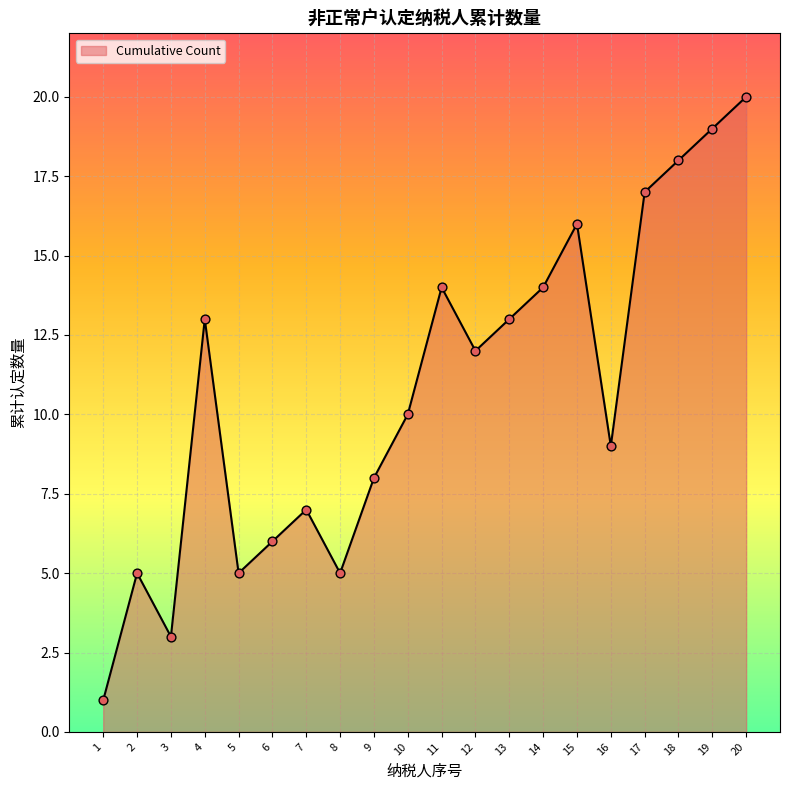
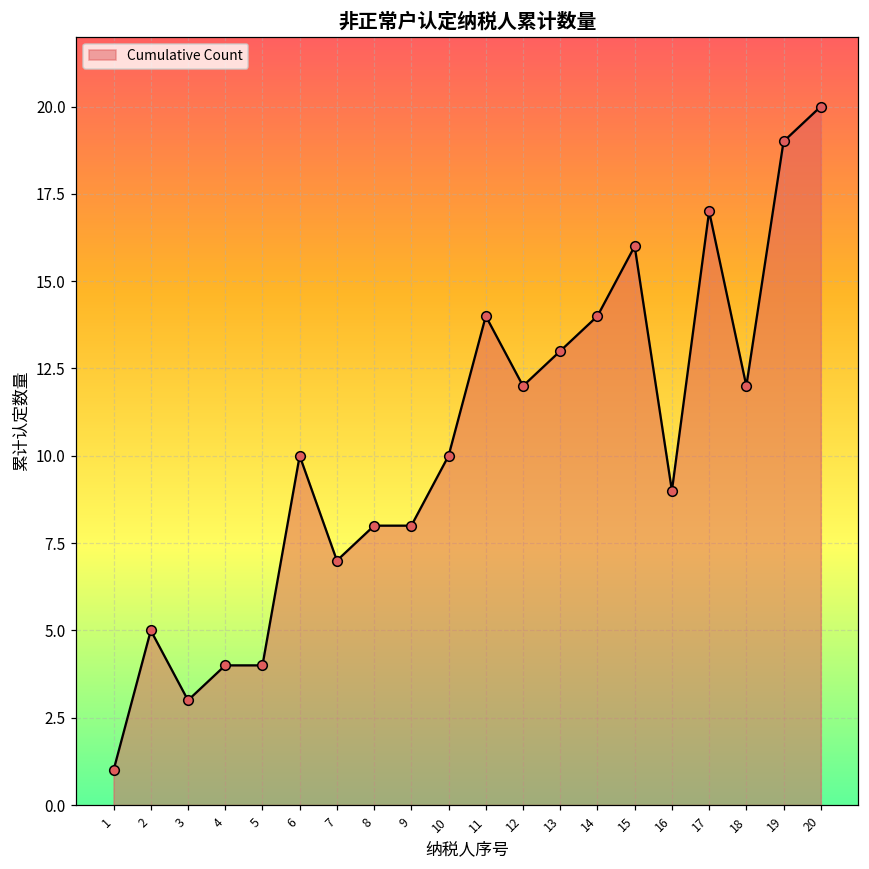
  {
    "1": 1,
    "2": 5,
    "3": 3,
-   "4": 13,
-   "5": 5,
-   "6": 6,
+   "4": 4,
+   "5": 4,
+   "6": 10,
    "7": 7,
-   "8": 5,
+   "8": 8,
    "9": 8,
    "10": 10,
    "11": 14,
    "12": 12,
    "13": 13,
    "14": 14,
    "15": 16,
    "16": 9,
    "17": 17,
-   "18": 18,
+   "18": 12,
    "19": 19,
    "20": 20
  }
